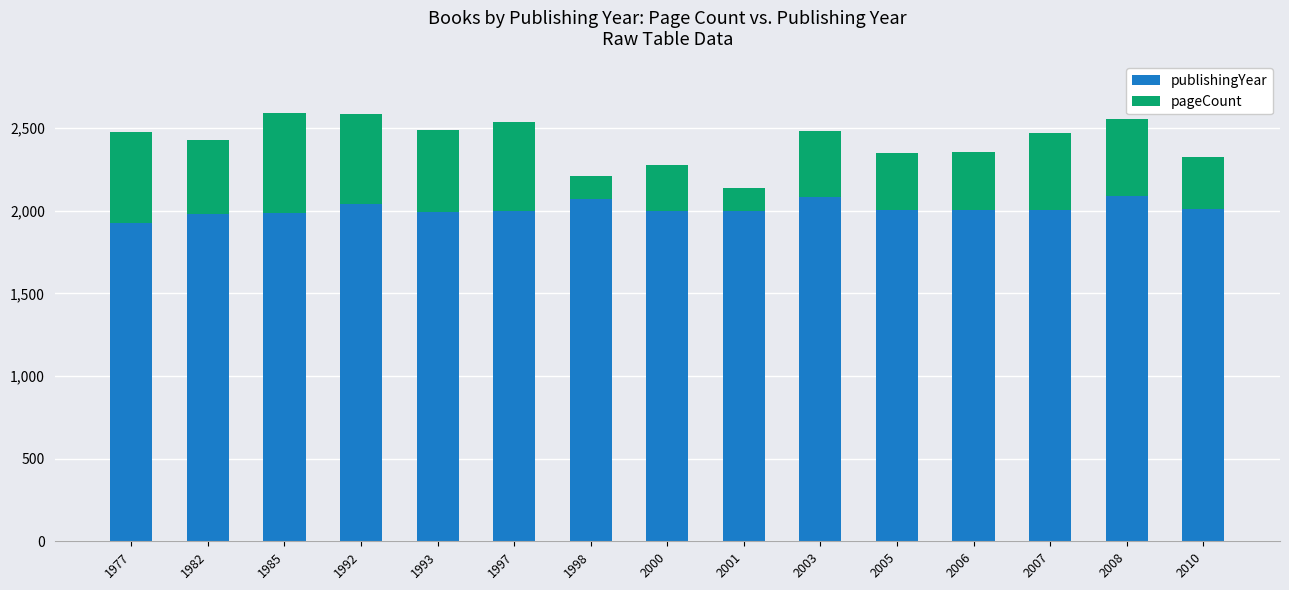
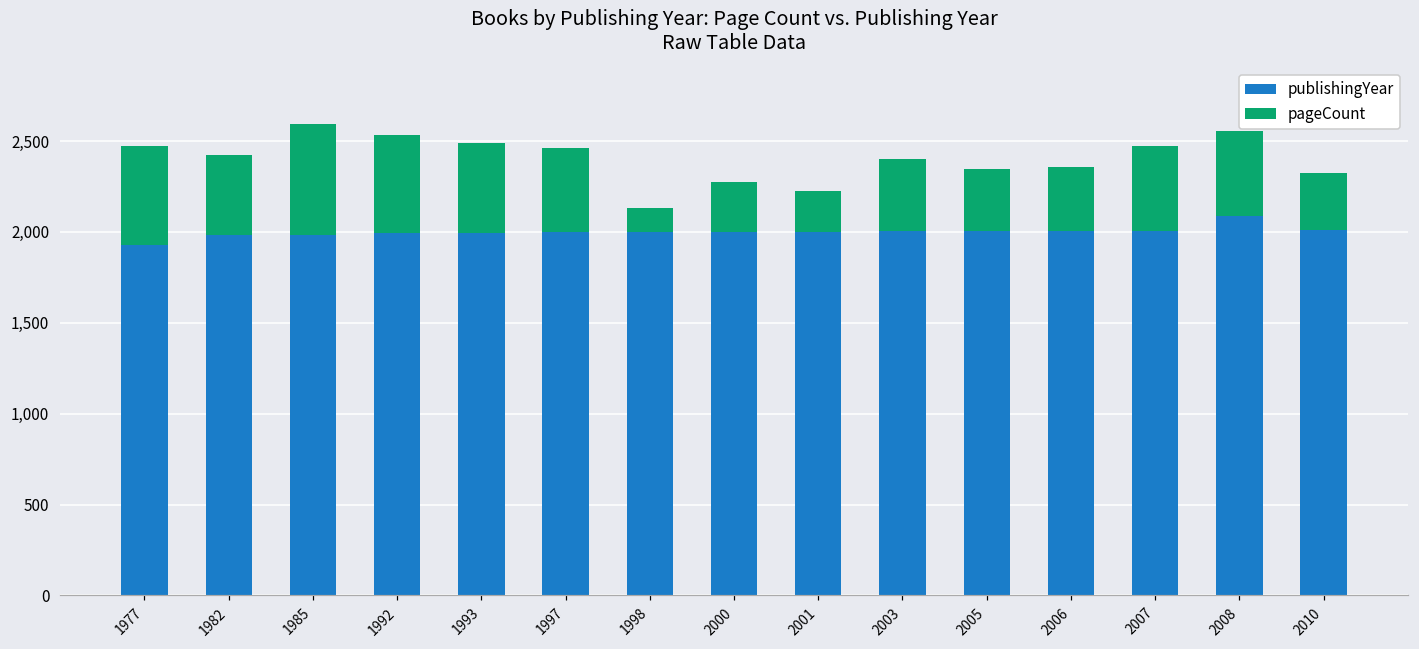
  {
    "publishingYear": {
      "1977": "1,930",
      "1982": "1,980",
      "1985": "1,990",
-     "1992": "2,040",
+     "1992": "1,990",
      "1993": "1,990",
      "1997": "2,000",
-     "1998": "2,070",
+     "1998": "2,000",
      "2000": "2,000",
      "2001": "2,000",
-     "2003": "2,080",
+     "2003": "2,000",
      "2005": "2,010",
      "2006": "2,010",
      "2007": "2,010",
      "2008": "2,090",
      "2010": "2,010"
    },
    "pageCount": {
      "1977": "550",
      "1982": "440",
      "1985": "610",
      "1992": "540",
      "1993": "500",
-     "1997": "540",
+     "1997": "460",
      "1998": "140",
      "2000": "280",
-     "2001": "140",
+     "2001": "220",
      "2003": "400",
      "2005": "340",
      "2006": "350",
      "2007": "460",
      "2008": "470",
      "2010": "320"
    }
  }
